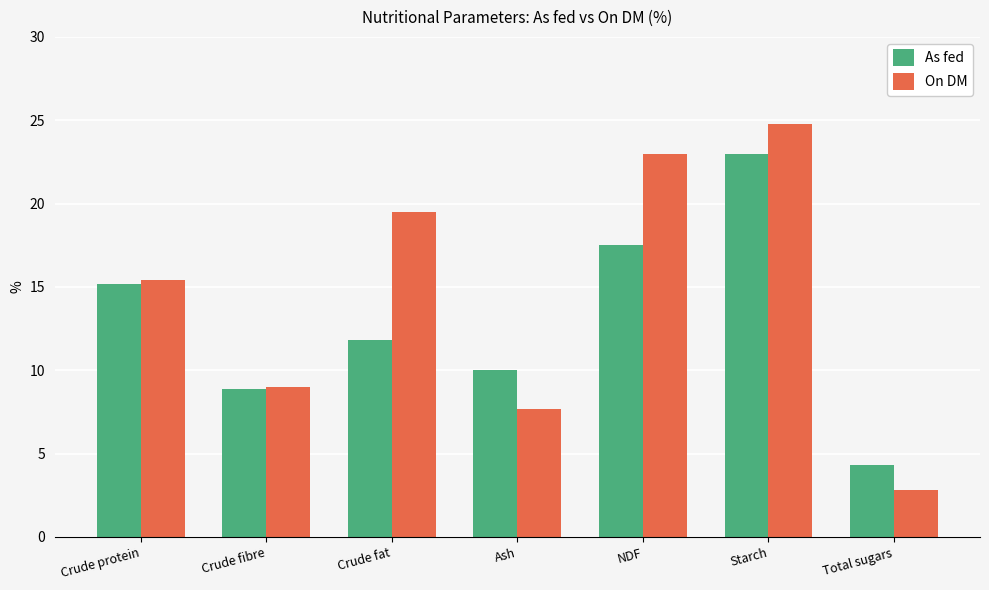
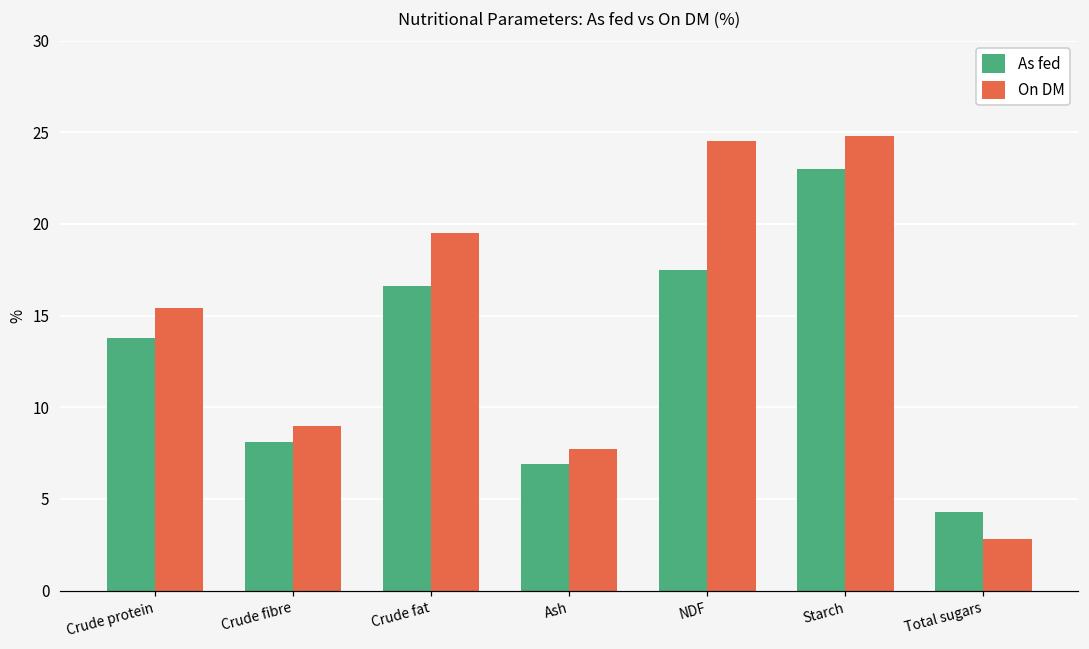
  {
    "As fed": {
-     "Crude protein": 15.2,
-     "Crude fibre": 8.9,
-     "Crude fat": 11.8,
-     "Ash": 10.0,
+     "Crude protein": 13.8,
+     "Crude fibre": 8.1,
+     "Crude fat": 16.6,
+     "Ash": 6.9,
      "NDF": 17.5,
      "Starch": 23.0,
      "Total sugars": 4.3
    },
    "On DM": {
      "Crude protein": 15.4,
      "Crude fibre": 9.0,
      "Crude fat": 19.5,
      "Ash": 7.7,
-     "NDF": 23.0,
+     "NDF": 24.5,
      "Starch": 24.8,
      "Total sugars": 2.8
    }
  }
